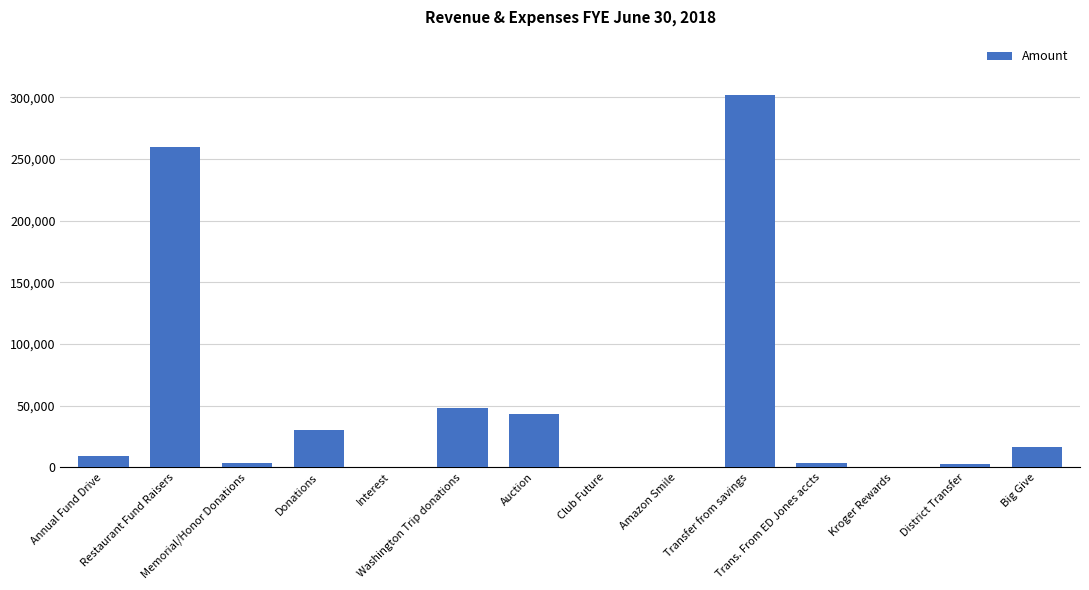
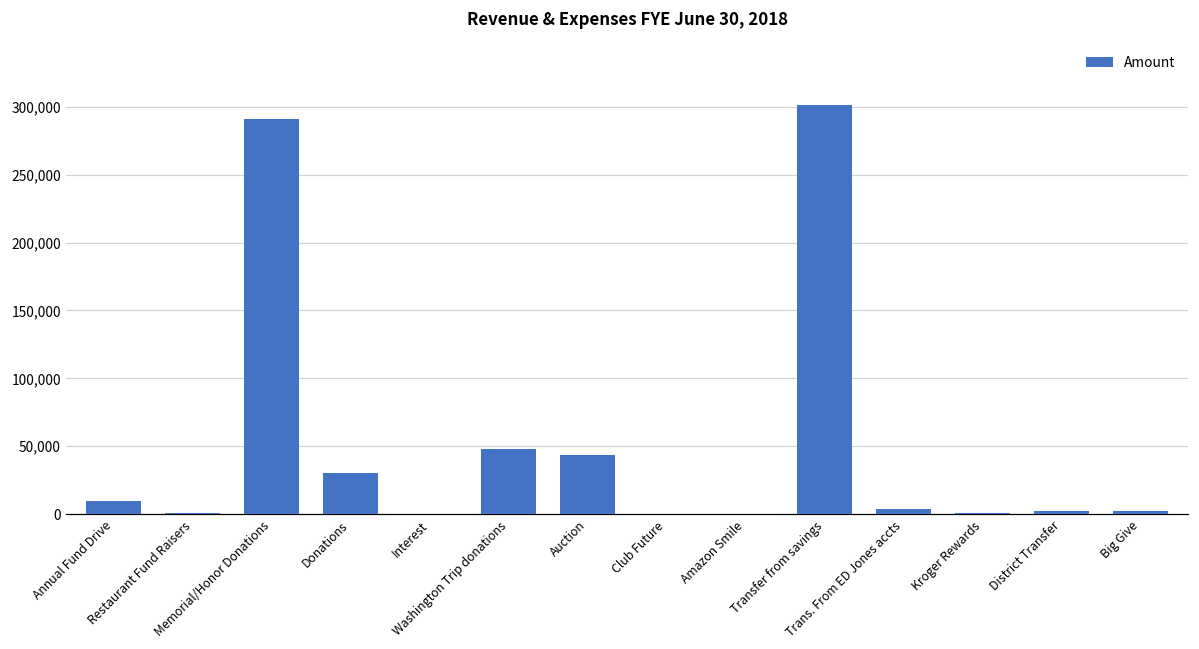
  {
    "Annual Fund Drive": "9,000",
-   "Restaurant Fund Raisers": "260,000",
-   "Memorial/Honor Donations": "4,000",
+   "Restaurant Fund Raisers": "1,000",
+   "Memorial/Honor Donations": "291,000",
    "Donations": "30,000",
    "Washington Trip donations": "48,000",
    "Auction": "43,000",
    "Transfer from savings": "302,000",
    "Trans. From ED Jones accts": "4,000",
    "District Transfer": "3,000",
-   "Big Give": "16,000"
+   "Big Give": "2,000"
  }
